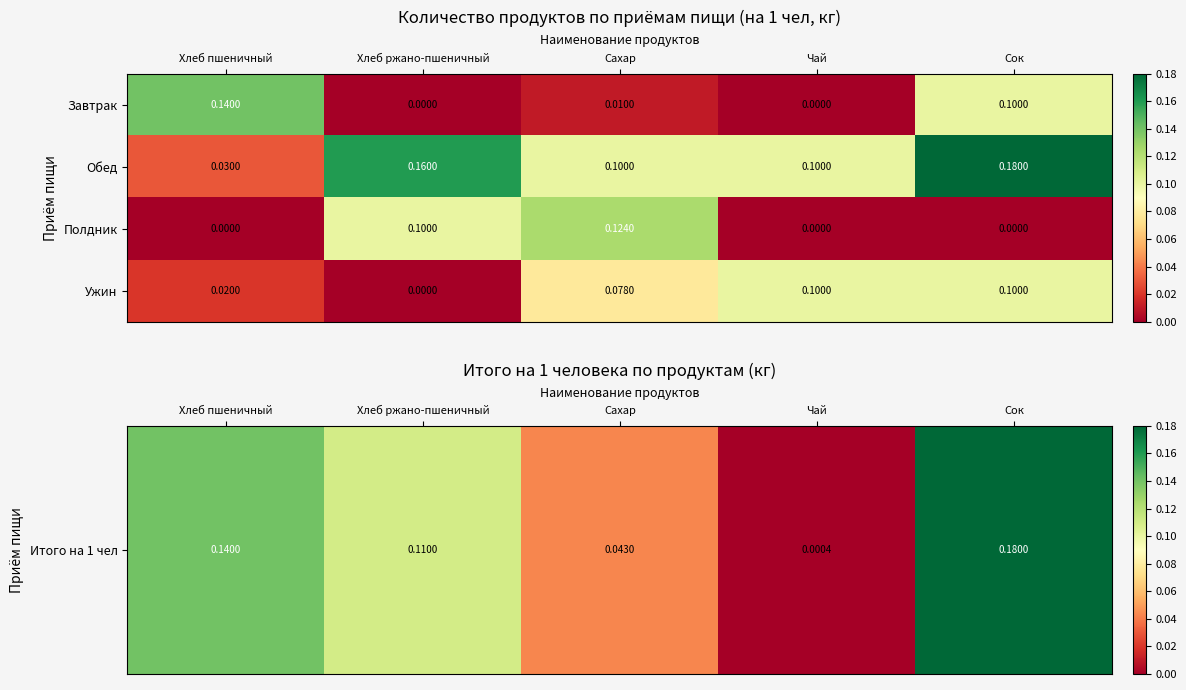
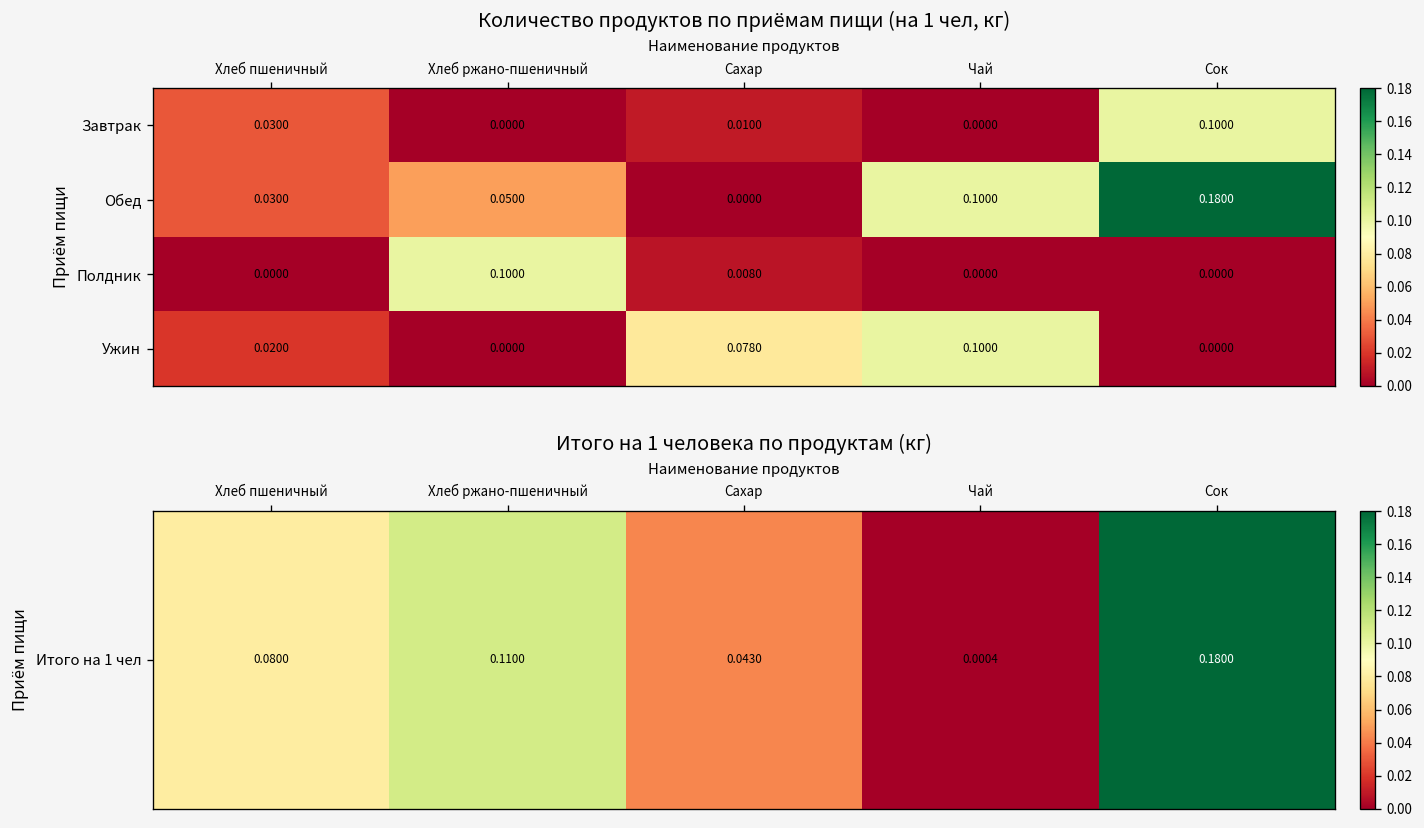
  {
    "Количество продуктов по приёмам пищи (на 1 чел, кг)": {
      "Завтрак": {
-       "Хлеб пшеничный": 0.1400,
+       "Хлеб пшеничный": 0.0300,
        "Хлеб ржано-пшеничный": 0.0000,
        "Сахар": 0.0100,
        "Чай": 0.0000,
        "Сок": 0.1000
      },
      "Обед": {
        "Хлеб пшеничный": 0.0300,
-       "Хлеб ржано-пшеничный": 0.1600,
-       "Сахар": 0.1000,
+       "Хлеб ржано-пшеничный": 0.0500,
+       "Сахар": 0.0000,
        "Чай": 0.1000,
        "Сок": 0.1800
      },
      "Полдник": {
        "Хлеб пшеничный": 0.0000,
        "Хлеб ржано-пшеничный": 0.1000,
-       "Сахар": 0.1240,
+       "Сахар": 0.0080,
        "Чай": 0.0000,
        "Сок": 0.0000
      },
      "Ужин": {
        "Хлеб пшеничный": 0.0200,
        "Хлеб ржано-пшеничный": 0.0000,
        "Сахар": 0.0780,
        "Чай": 0.1000,
-       "Сок": 0.1000
+       "Сок": 0.0000
      }
    },
    "Итого на 1 человека по продуктам (кг)": {
      "Итого на 1 чел": {
-       "Хлеб пшеничный": 0.1400,
+       "Хлеб пшеничный": 0.0800,
        "Хлеб ржано-пшеничный": 0.1100,
        "Сахар": 0.0430,
        "Чай": 0.0004,
        "Сок": 0.1800
      }
    }
  }
